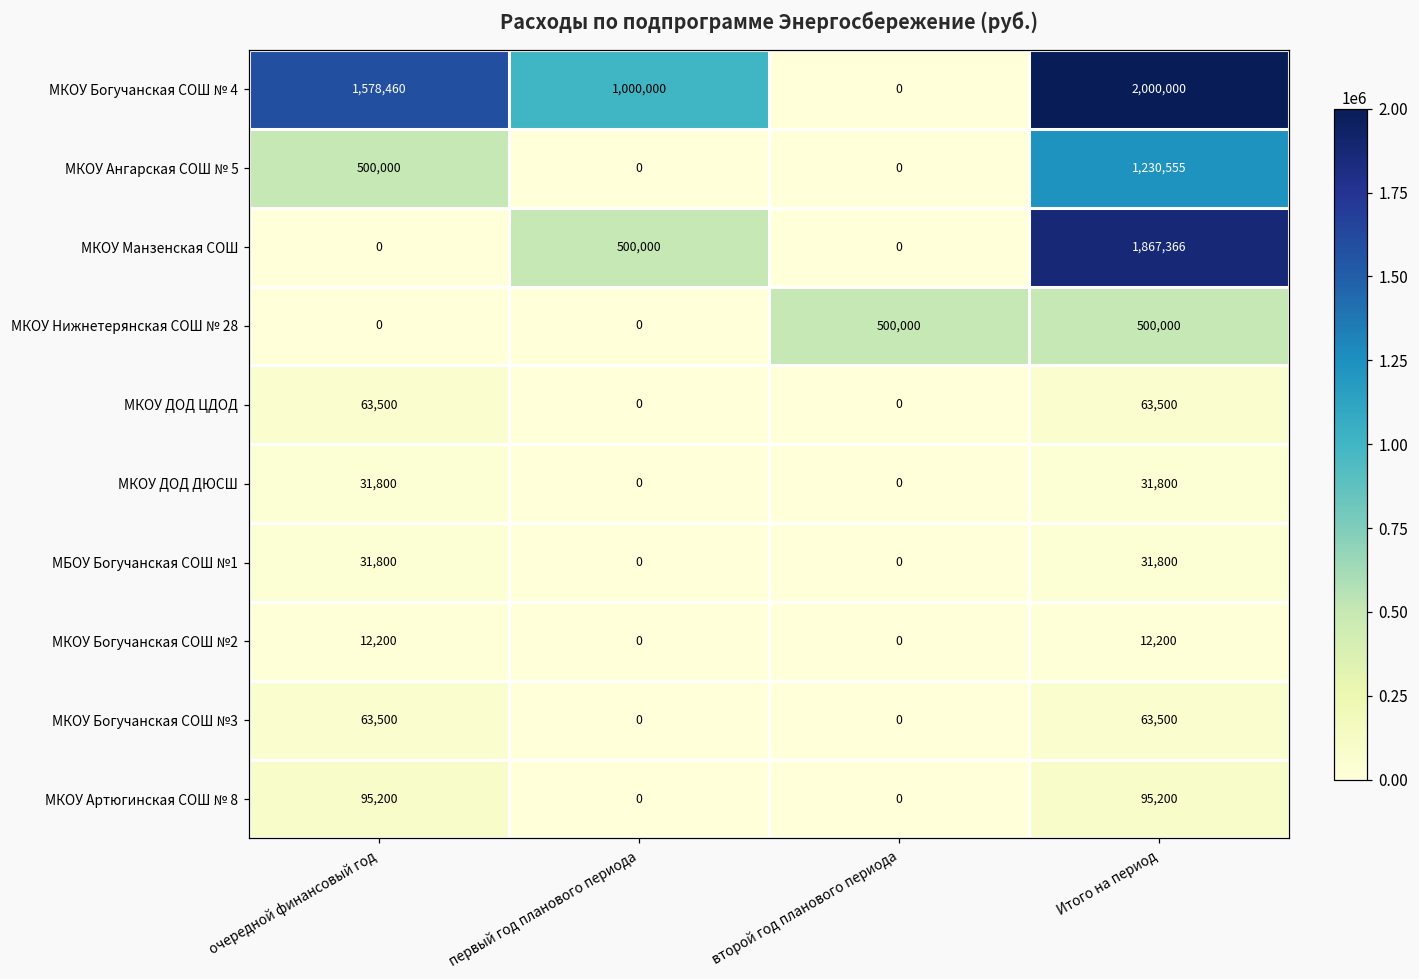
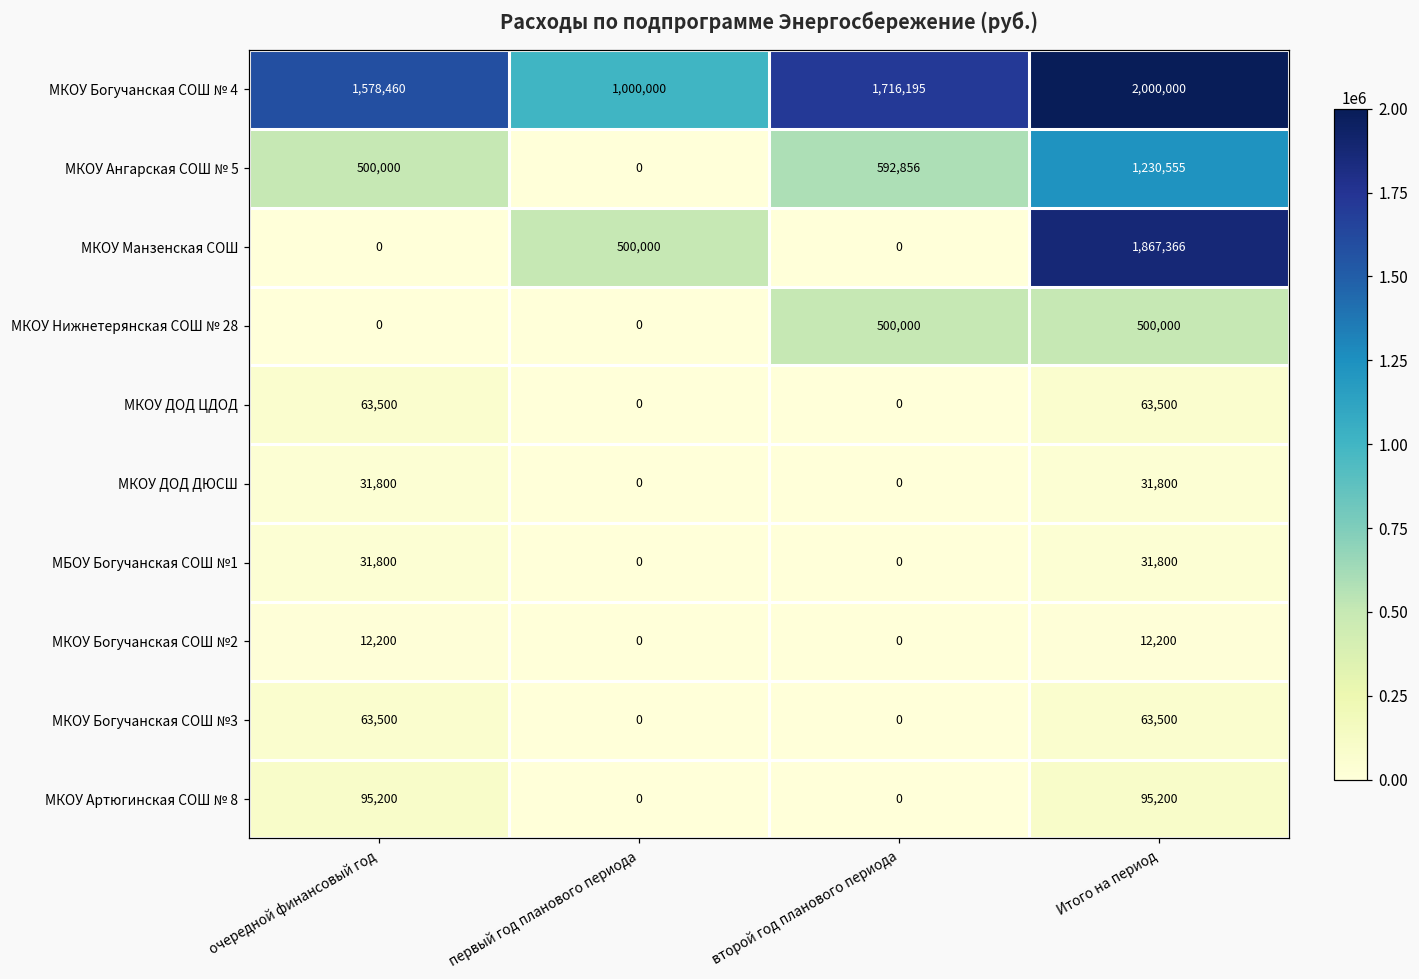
  {
    "МКОУ Богучанская СОШ № 4": {
      "очередной финансовый год": "1,578,460",
      "первый год планового периода": "1,000,000",
-     "второй год планового периода": "0",
+     "второй год планового периода": "1,716,195",
      "Итого на период": "2,000,000"
    },
    "МКОУ Ангарская СОШ № 5": {
      "очередной финансовый год": "500,000",
      "первый год планового периода": "0",
-     "второй год планового периода": "0",
+     "второй год планового периода": "592,856",
      "Итого на период": "1,230,555"
    },
    "МКОУ Манзенская СОШ": {
      "очередной финансовый год": "0",
      "первый год планового периода": "500,000",
      "второй год планового периода": "0",
      "Итого на период": "1,867,366"
    },
    "МКОУ Нижнетерянская СОШ № 28": {
      "очередной финансовый год": "0",
      "первый год планового периода": "0",
      "второй год планового периода": "500,000",
      "Итого на период": "500,000"
    },
    "МКОУ ДОД ЦДОД": {
      "очередной финансовый год": "63,500",
      "первый год планового периода": "0",
      "второй год планового периода": "0",
      "Итого на период": "63,500"
    },
    "МКОУ ДОД ДЮСШ": {
      "очередной финансовый год": "31,800",
      "первый год планового периода": "0",
      "второй год планового периода": "0",
      "Итого на период": "31,800"
    },
    "МБОУ Богучанская СОШ №1": {
      "очередной финансовый год": "31,800",
      "первый год планового периода": "0",
      "второй год планового периода": "0",
      "Итого на период": "31,800"
    },
    "МКОУ Богучанская СОШ №2": {
      "очередной финансовый год": "12,200",
      "первый год планового периода": "0",
      "второй год планового периода": "0",
      "Итого на период": "12,200"
    },
    "МКОУ Богучанская СОШ №3": {
      "очередной финансовый год": "63,500",
      "первый год планового периода": "0",
      "второй год планового периода": "0",
      "Итого на период": "63,500"
    },
    "МКОУ Артюгинская СОШ № 8": {
      "очередной финансовый год": "95,200",
      "первый год планового периода": "0",
      "второй год планового периода": "0",
      "Итого на период": "95,200"
    }
  }
